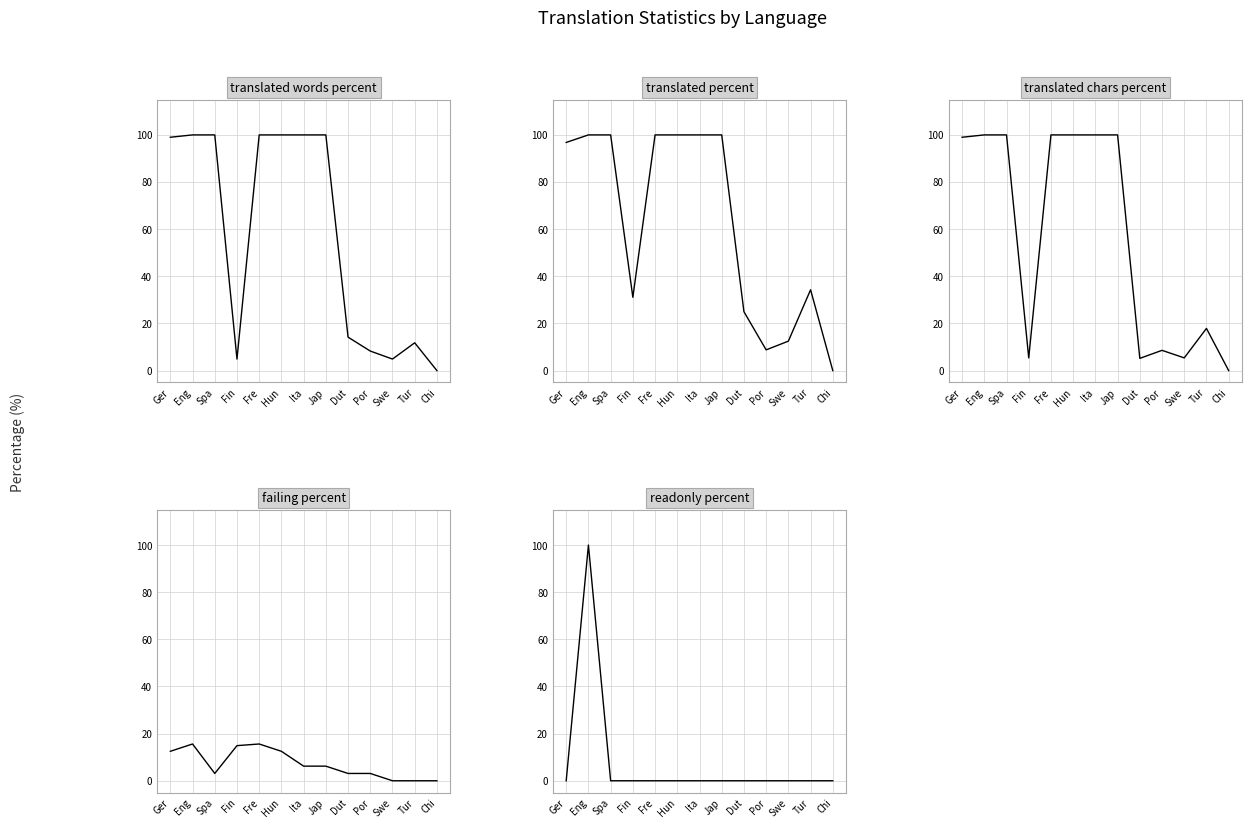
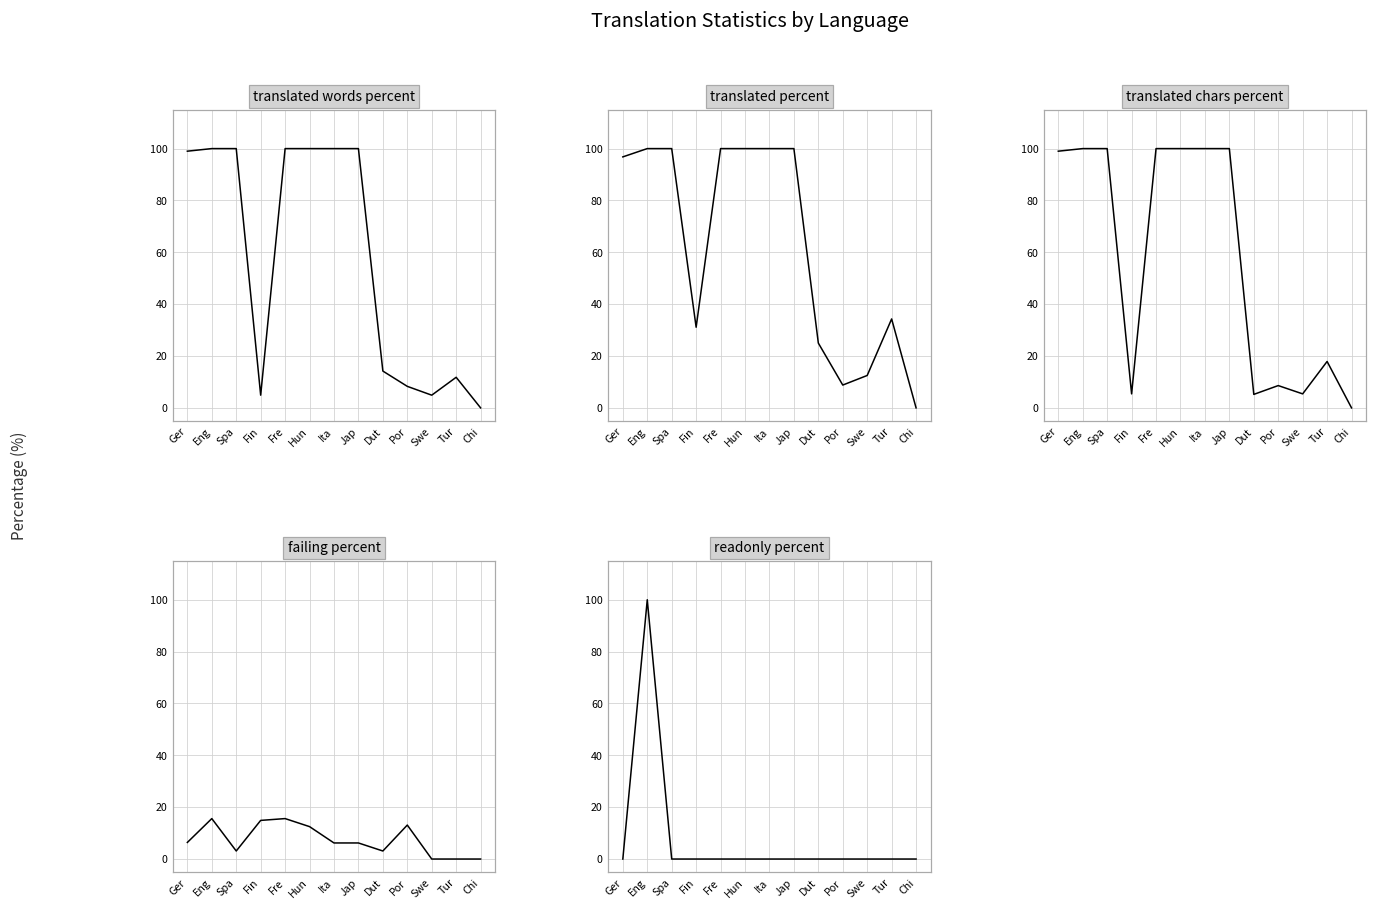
  {
    "translated words percent": {
      "Ger": 99,
      "Eng": 100,
      "Spa": 100,
      "Fin": 5,
      "Fre": 100,
      "Hun": 100,
      "Ita": 100,
      "Jap": 100,
      "Dut": 14,
      "Por": 8,
      "Swe": 5,
      "Tur": 12,
      "Chi": 0
    },
    "translated percent": {
      "Ger": 97,
      "Eng": 100,
      "Spa": 100,
      "Fin": 31,
      "Fre": 100,
      "Hun": 100,
      "Ita": 100,
      "Jap": 100,
      "Dut": 25,
      "Por": 9,
      "Swe": 13,
      "Tur": 34,
      "Chi": 0
    },
    "translated chars percent": {
      "Ger": 99,
      "Eng": 100,
      "Spa": 100,
      "Fin": 5,
      "Fre": 100,
      "Hun": 100,
      "Ita": 100,
      "Jap": 100,
      "Dut": 5,
      "Por": 9,
      "Swe": 5,
      "Tur": 18,
      "Chi": 0
    },
    "failing percent": {
-     "Ger": 13,
+     "Ger": 6,
      "Eng": 16,
      "Spa": 3,
      "Fin": 15,
      "Fre": 16,
      "Hun": 13,
      "Ita": 6,
      "Jap": 6,
      "Dut": 3,
-     "Por": 3,
+     "Por": 13,
      "Swe": 0,
      "Tur": 0,
      "Chi": 0
    },
    "readonly percent": {
      "Ger": 0,
      "Eng": 100,
      "Spa": 0,
      "Fin": 0,
      "Fre": 0,
      "Hun": 0,
      "Ita": 0,
      "Jap": 0,
      "Dut": 0,
      "Por": 0,
      "Swe": 0,
      "Tur": 0,
      "Chi": 0
    }
  }
